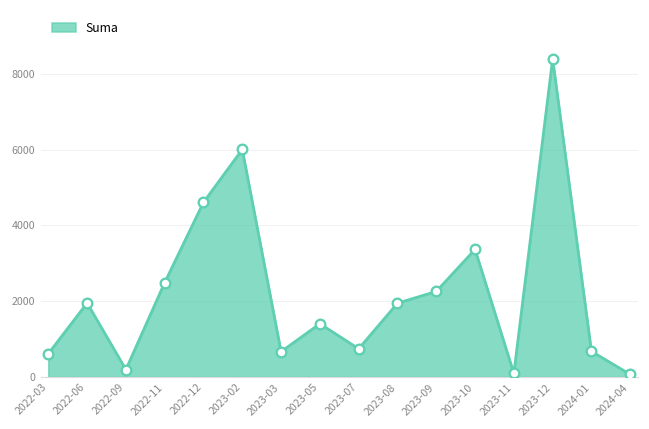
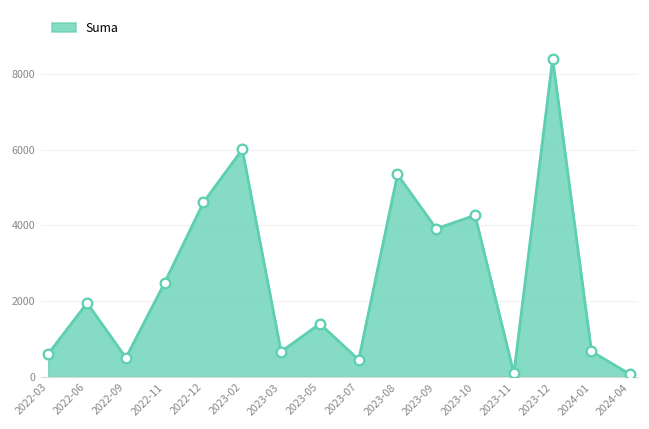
  {
    "2022-03": 600,
    "2022-06": 1900,
-   "2022-09": 200,
+   "2022-09": 500,
    "2022-11": 2500,
    "2022-12": 4600,
    "2023-02": 6000,
    "2023-03": 700,
    "2023-05": 1400,
-   "2023-07": 700,
-   "2023-08": 1900,
-   "2023-09": 2300,
-   "2023-10": 3400,
+   "2023-07": 500,
+   "2023-08": 5300,
+   "2023-09": 3900,
+   "2023-10": 4300,
    "2023-11": 100,
    "2023-12": 8400,
    "2024-01": 700,
    "2024-04": 100
  }
